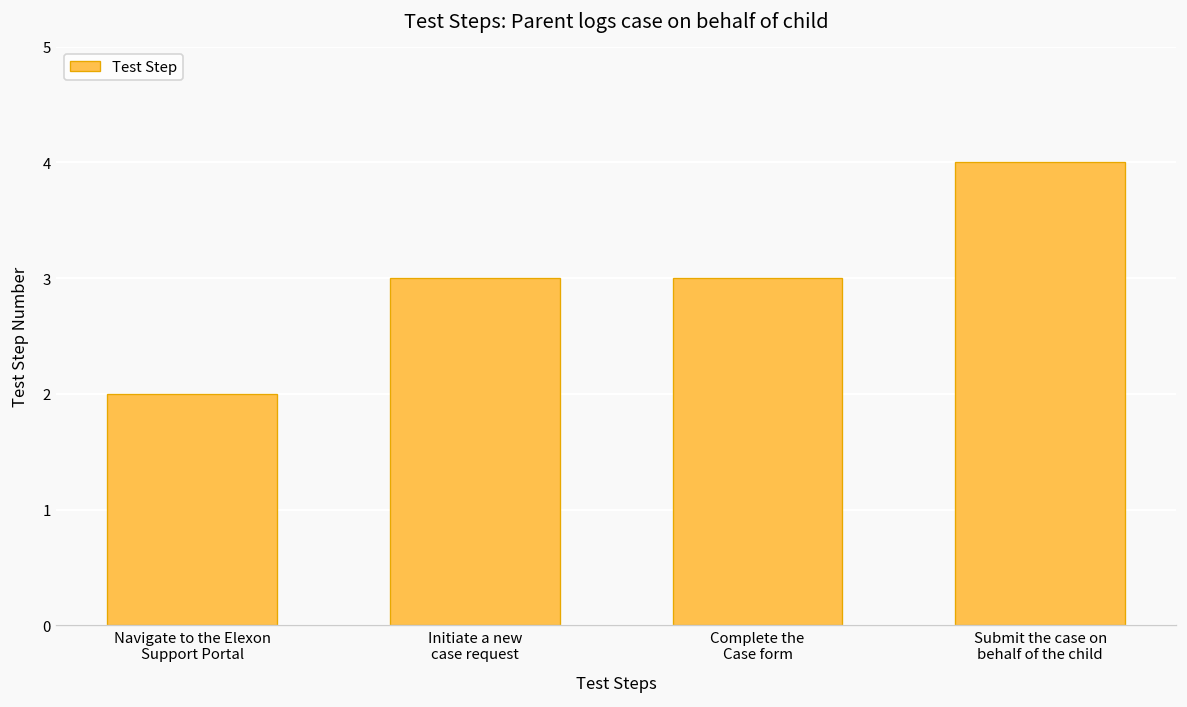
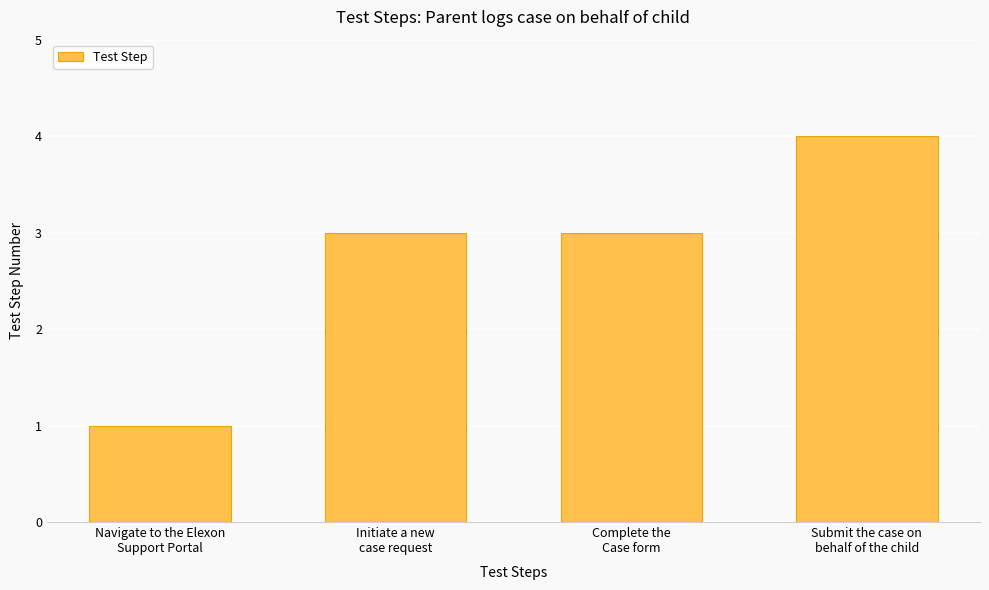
  {
-   "Navigate to the Elexon Support Portal": 2,
+   "Navigate to the Elexon Support Portal": 1,
    "Initiate a new case request": 3,
    "Complete the Case form": 3,
    "Submit the case on behalf of the child": 4
  }
